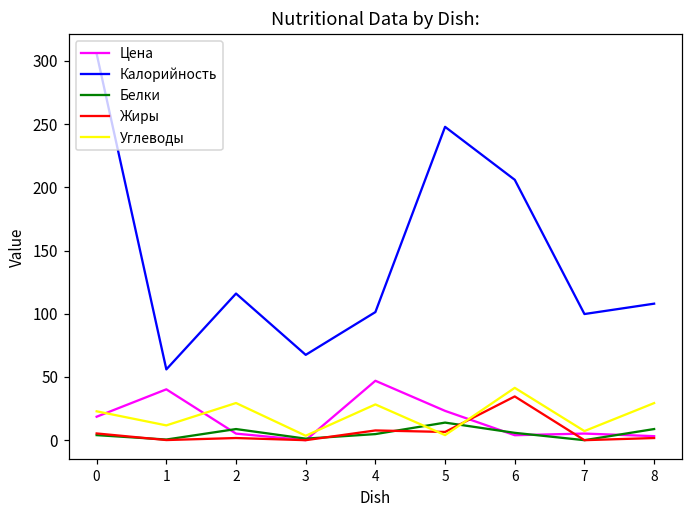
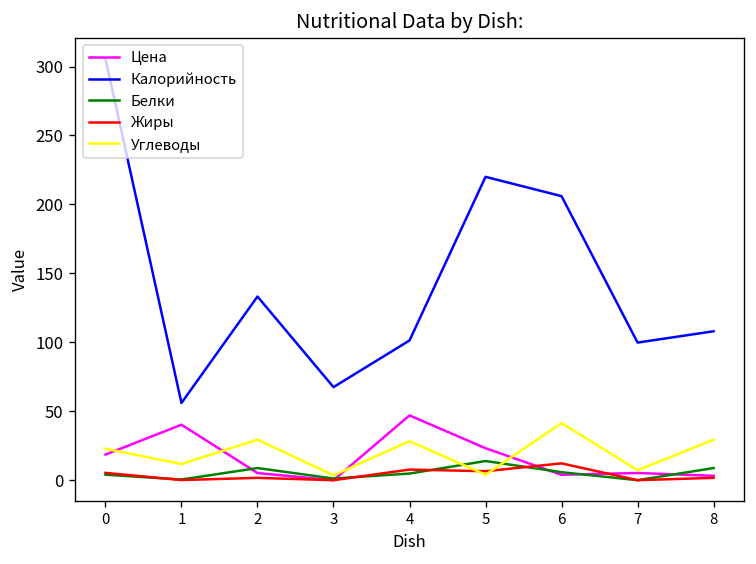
  {
    "Цена": {
      "0": 19,
      "1": 40,
      "2": 5,
      "4": 47,
      "5": 23
    },
    "Калорийность": {
      "1": 56,
-     "2": 116,
+     "2": 133,
      "3": 68,
      "4": 101,
-     "5": 248,
+     "5": 220,
      "6": 206,
      "7": 100,
      "8": 108
    },
    "Белки": {
      "2": 9,
      "4": 5,
      "5": 14,
      "8": 9
    },
    "Жиры": {
      "2": 2,
      "4": 8,
      "5": 7,
-     "6": 35
+     "6": 12
    },
    "Углеводы": {
      "0": 23,
      "1": 12,
      "2": 29,
      "3": 4,
      "4": 28,
      "5": 4,
      "6": 41,
      "8": 29
    }
  }
